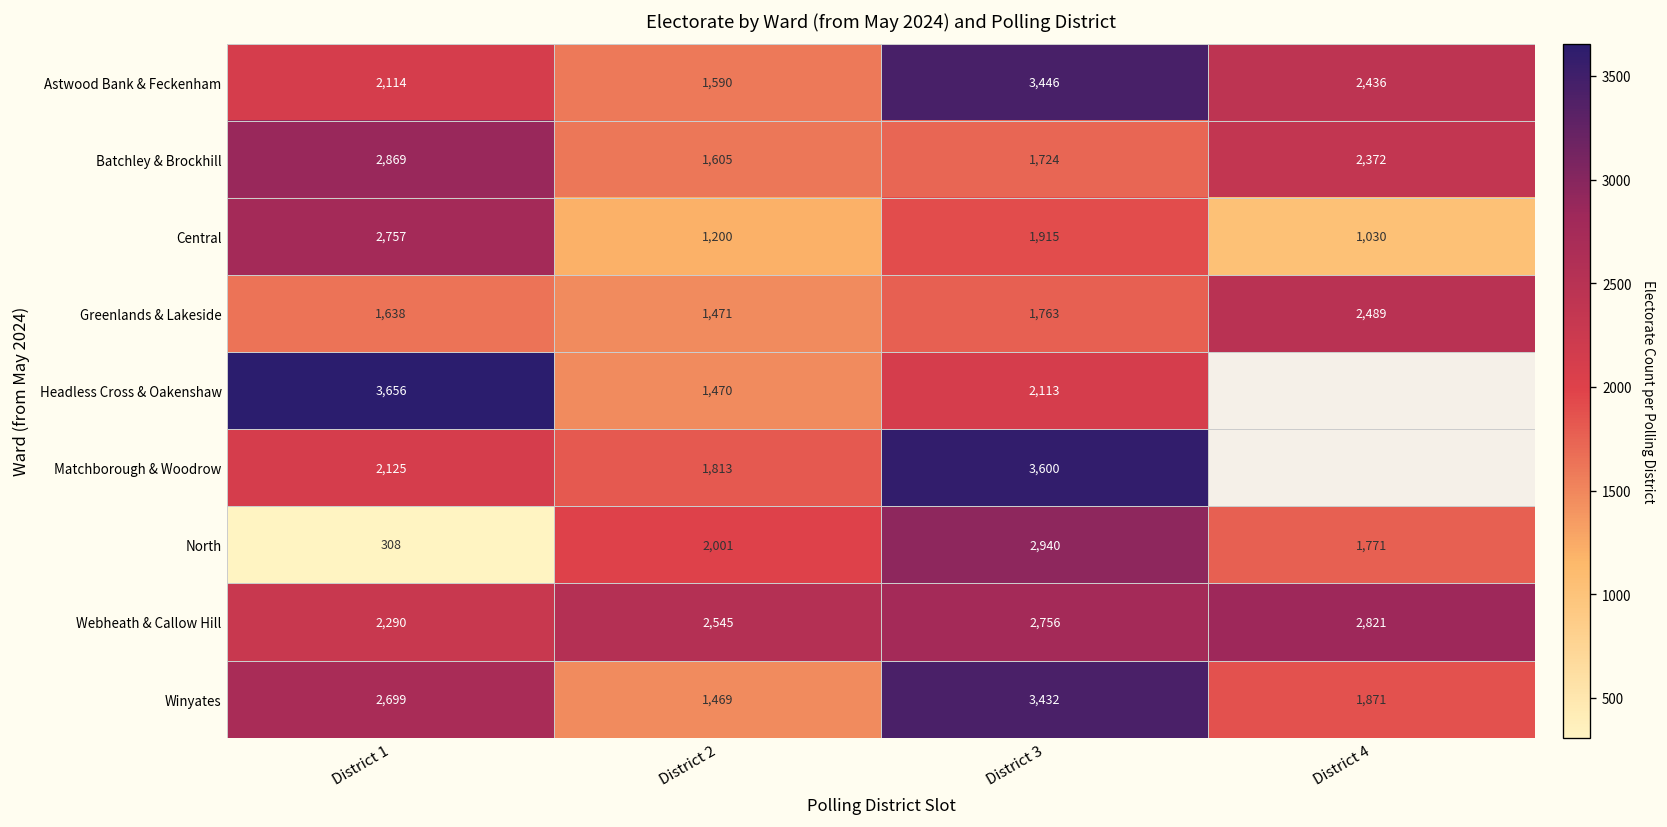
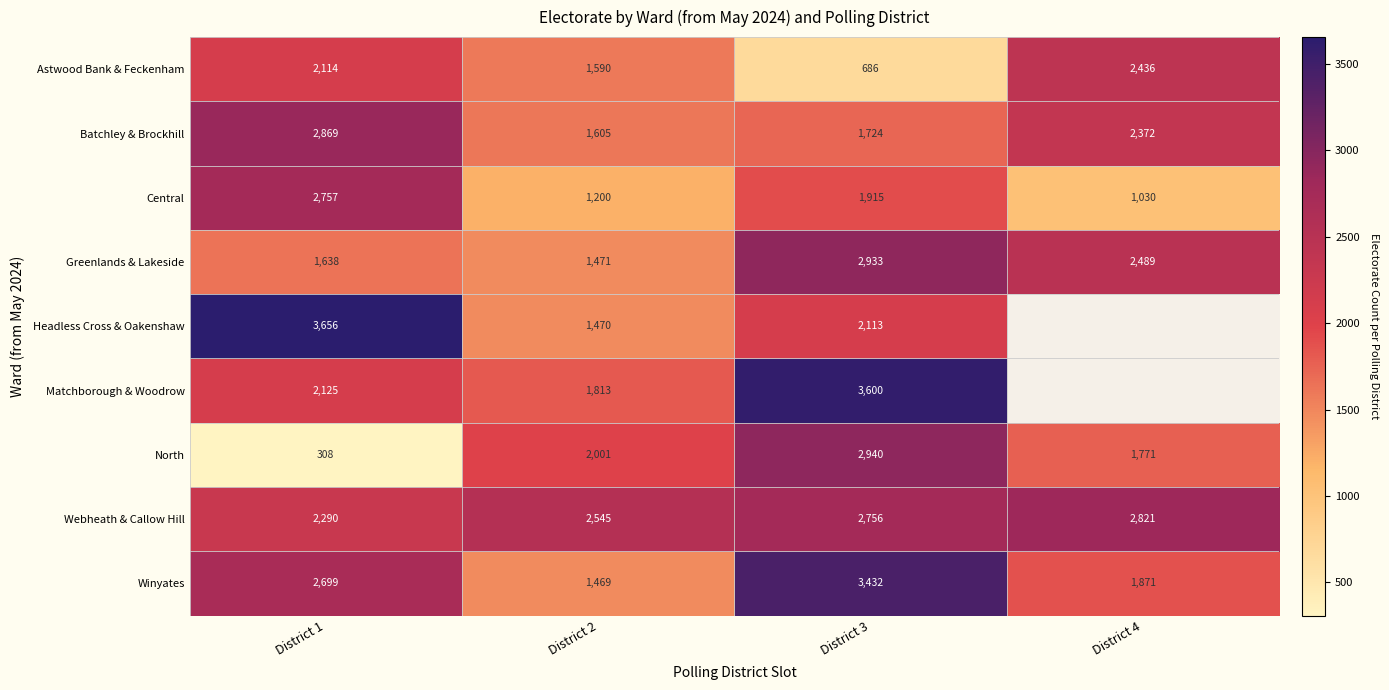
  {
    "Astwood Bank & Feckenham": {
      "District 1": "2,114",
      "District 2": "1,590",
-     "District 3": "3,446",
+     "District 3": "686",
      "District 4": "2,436"
    },
    "Batchley & Brockhill": {
      "District 1": "2,869",
      "District 2": "1,605",
      "District 3": "1,724",
      "District 4": "2,372"
    },
    "Central": {
      "District 1": "2,757",
      "District 2": "1,200",
      "District 3": "1,915",
      "District 4": "1,030"
    },
    "Greenlands & Lakeside": {
      "District 1": "1,638",
      "District 2": "1,471",
-     "District 3": "1,763",
+     "District 3": "2,933",
      "District 4": "2,489"
    },
    "Headless Cross & Oakenshaw": {
      "District 1": "3,656",
      "District 2": "1,470",
      "District 3": "2,113"
    },
    "Matchborough & Woodrow": {
      "District 1": "2,125",
      "District 2": "1,813",
      "District 3": "3,600"
    },
    "North": {
      "District 1": "308",
      "District 2": "2,001",
      "District 3": "2,940",
      "District 4": "1,771"
    },
    "Webheath & Callow Hill": {
      "District 1": "2,290",
      "District 2": "2,545",
      "District 3": "2,756",
      "District 4": "2,821"
    },
    "Winyates": {
      "District 1": "2,699",
      "District 2": "1,469",
      "District 3": "3,432",
      "District 4": "1,871"
    }
  }
